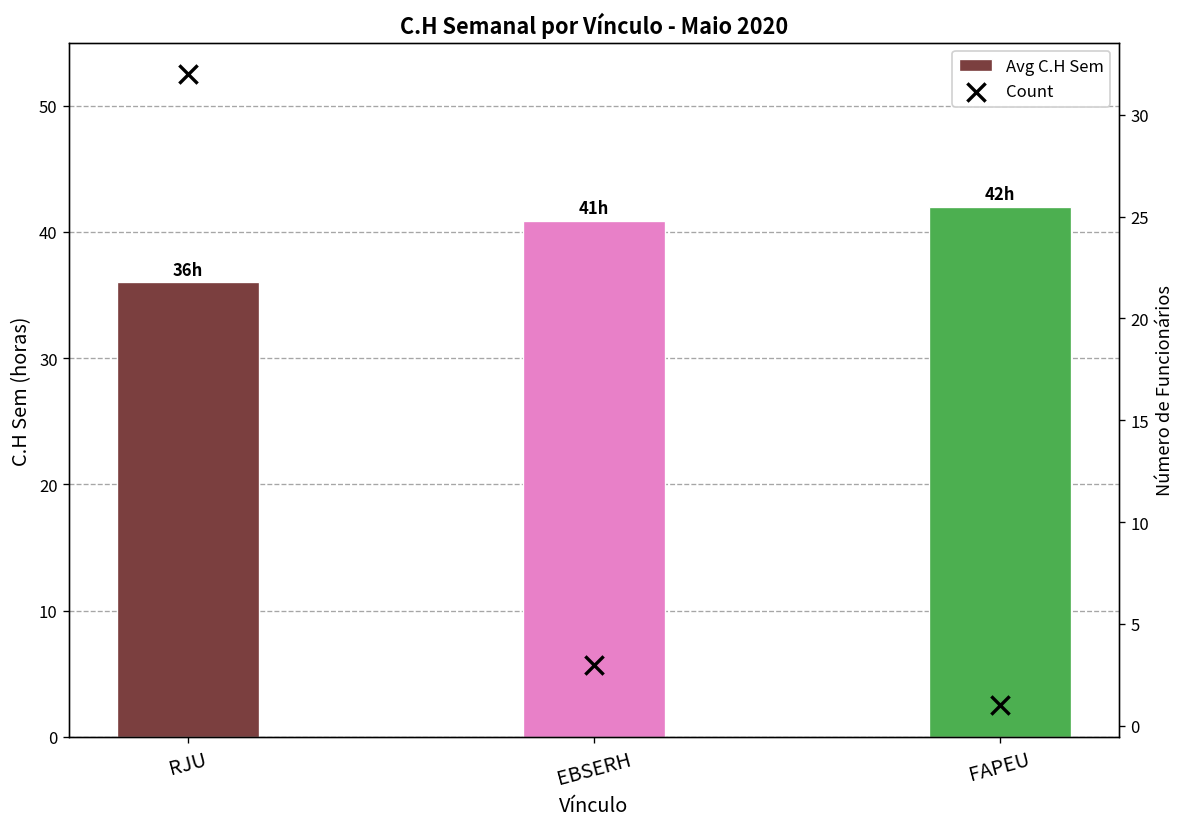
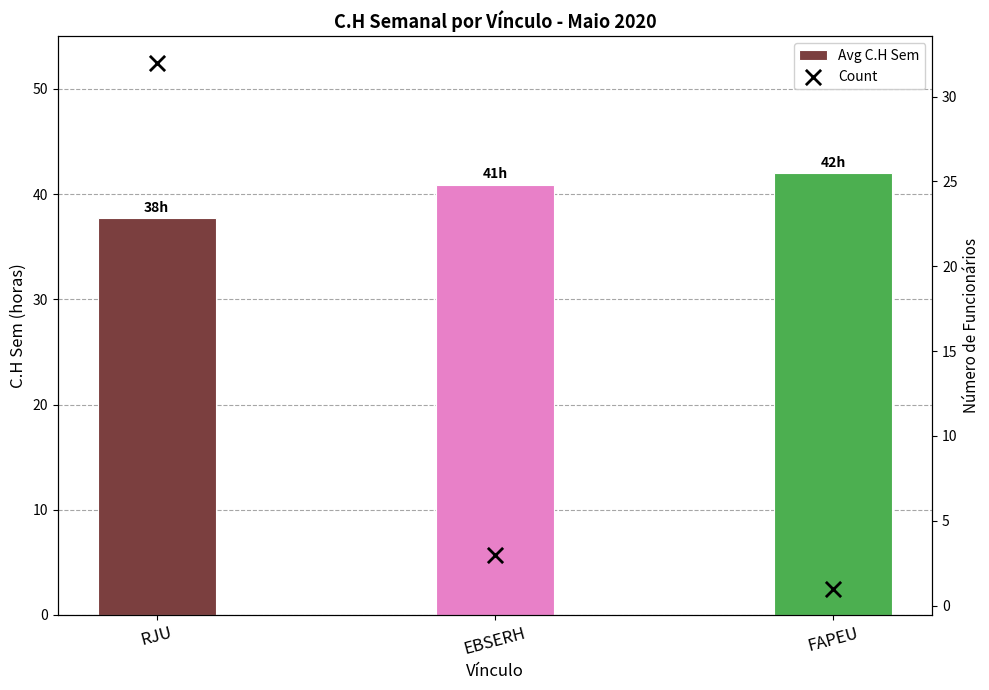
  {
    "Avg C.H Sem": {
-     "RJU": "36h",
+     "RJU": "38h",
      "EBSERH": "41h",
      "FAPEU": "42h"
    }
  }
